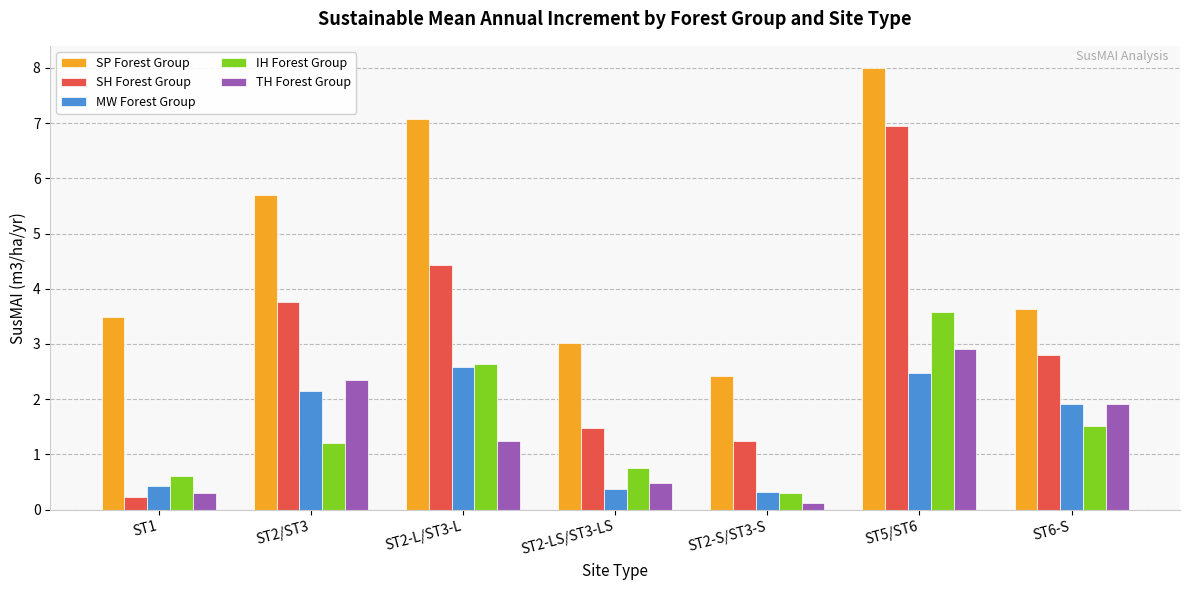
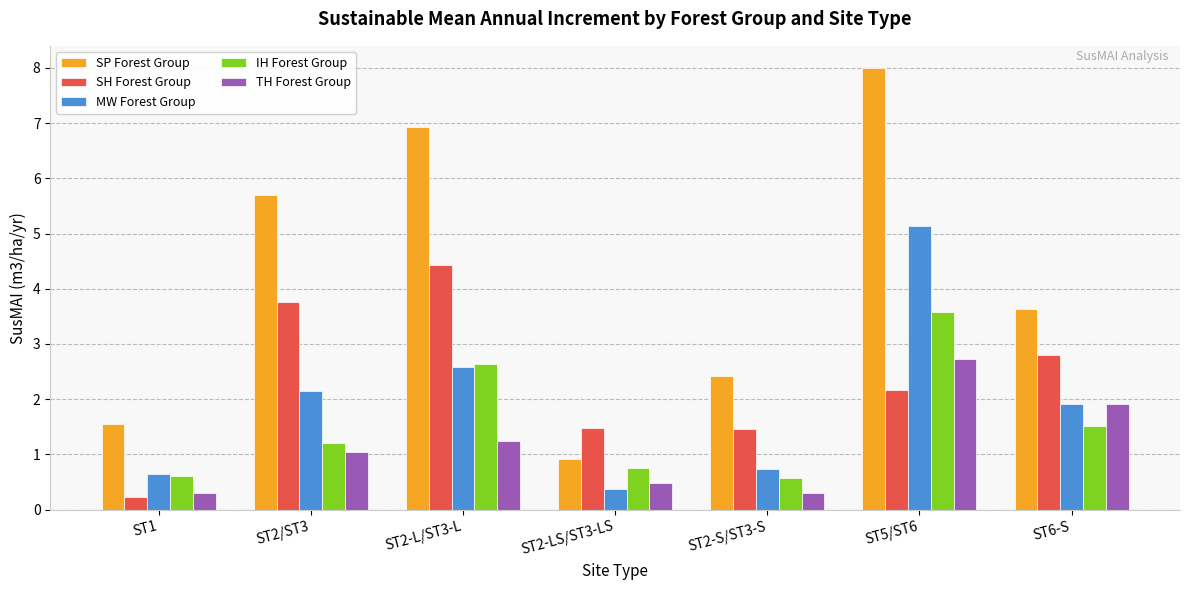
  {
    "SP Forest Group": {
-     "ST1": 3.5,
+     "ST1": 1.5,
      "ST2/ST3": 5.7,
-     "ST2-L/ST3-L": 7.1,
-     "ST2-LS/ST3-LS": 3.0,
+     "ST2-L/ST3-L": 6.9,
+     "ST2-LS/ST3-LS": 0.9,
      "ST2-S/ST3-S": 2.4,
      "ST5/ST6": 8.0,
      "ST6-S": 3.6
    },
    "SH Forest Group": {
      "ST1": 0.2,
      "ST2/ST3": 3.8,
      "ST2-L/ST3-L": 4.4,
      "ST2-LS/ST3-LS": 1.5,
-     "ST2-S/ST3-S": 1.2,
-     "ST5/ST6": 6.9,
+     "ST2-S/ST3-S": 1.5,
+     "ST5/ST6": 2.2,
      "ST6-S": 2.8
    },
    "MW Forest Group": {
-     "ST1": 0.4,
+     "ST1": 0.7,
      "ST2/ST3": 2.2,
      "ST2-L/ST3-L": 2.6,
      "ST2-LS/ST3-LS": 0.4,
-     "ST2-S/ST3-S": 0.3,
-     "ST5/ST6": 2.5,
+     "ST2-S/ST3-S": 0.7,
+     "ST5/ST6": 5.1,
      "ST6-S": 1.9
    },
    "IH Forest Group": {
      "ST1": 0.6,
      "ST2/ST3": 1.2,
      "ST2-L/ST3-L": 2.6,
      "ST2-LS/ST3-LS": 0.7,
-     "ST2-S/ST3-S": 0.3,
+     "ST2-S/ST3-S": 0.6,
      "ST5/ST6": 3.6,
      "ST6-S": 1.5
    },
    "TH Forest Group": {
      "ST1": 0.3,
-     "ST2/ST3": 2.3,
+     "ST2/ST3": 1.1,
      "ST2-L/ST3-L": 1.2,
      "ST2-LS/ST3-LS": 0.5,
-     "ST2-S/ST3-S": 0.1,
-     "ST5/ST6": 2.9,
+     "ST2-S/ST3-S": 0.3,
+     "ST5/ST6": 2.7,
      "ST6-S": 1.9
    }
  }
